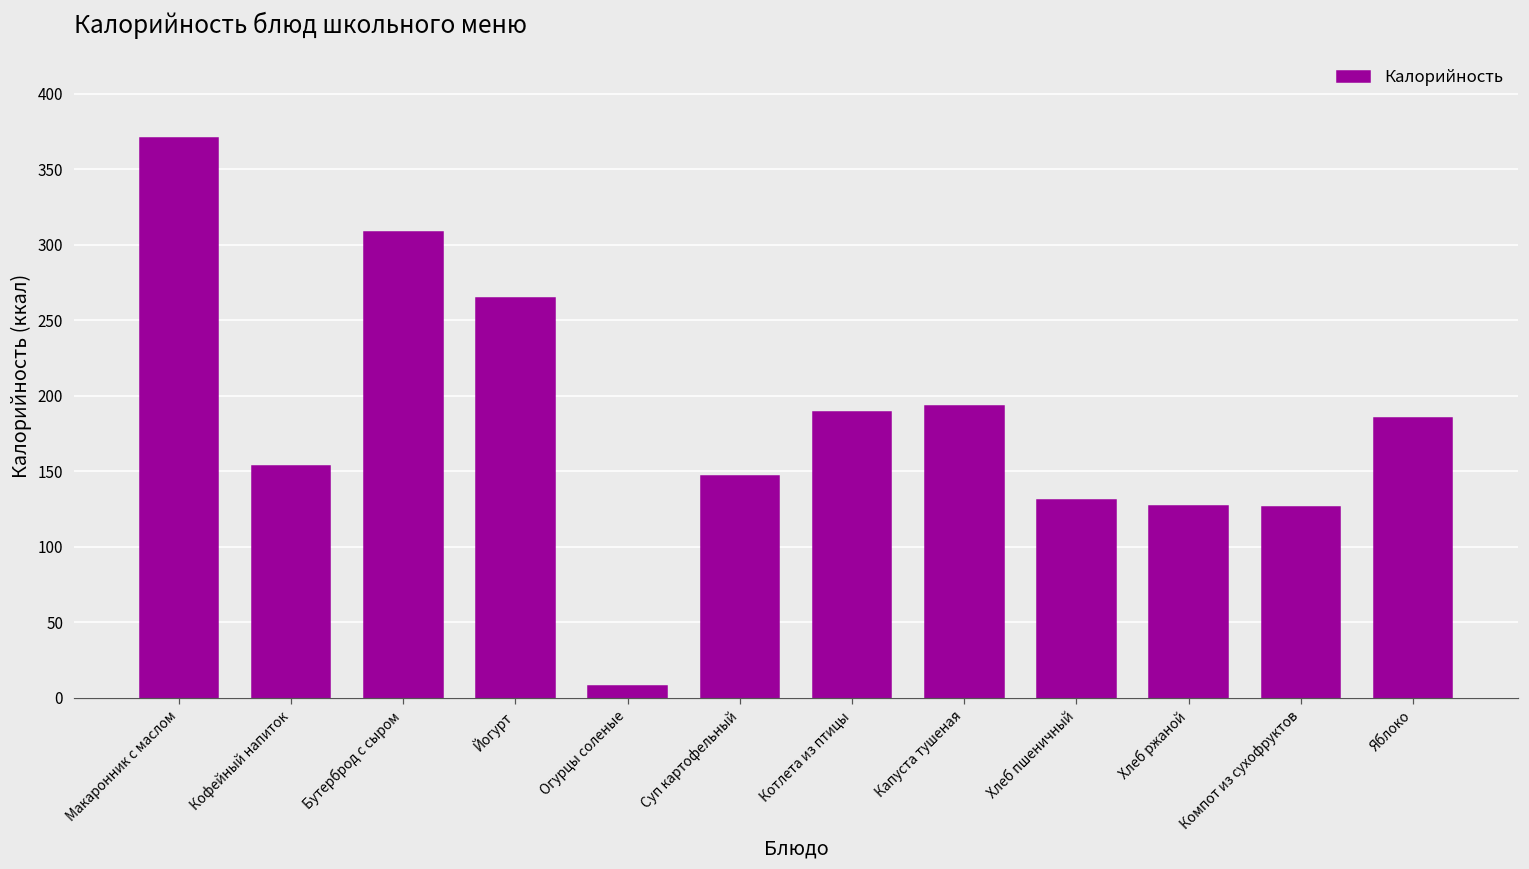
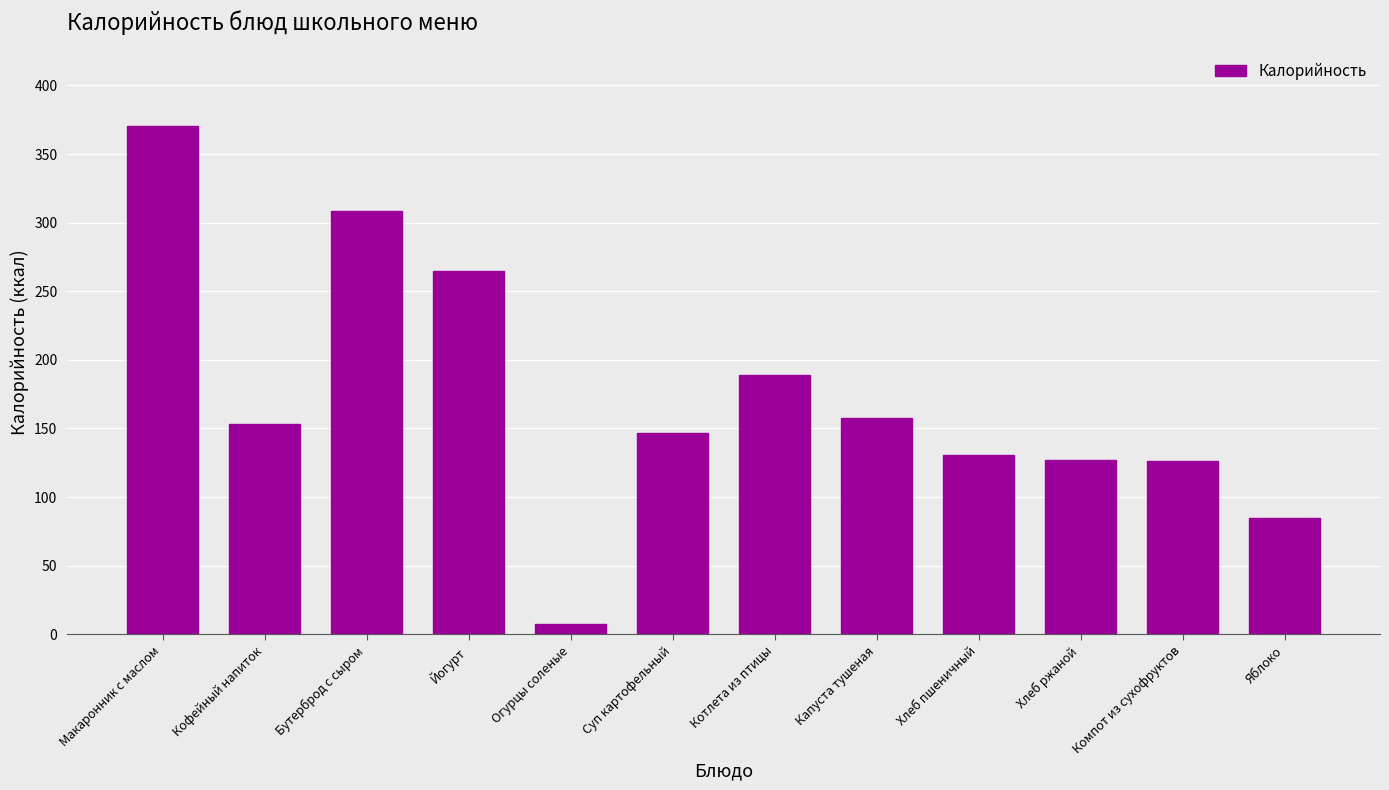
  {
    "Макаронник с маслом": 371,
    "Кофейный напиток": 154,
    "Бутерброд с сыром": 309,
    "Йогурт": 265,
    "Огурцы соленые": 8,
    "Суп картофельный": 147,
    "Котлета из птицы": 189,
-   "Капуста тушеная": 193,
+   "Капуста тушеная": 158,
    "Хлеб пшеничный": 131,
    "Хлеб ржаной": 127,
    "Компот из сухофруктов": 126,
-   "Яблоко": 185
+   "Яблоко": 85
  }
